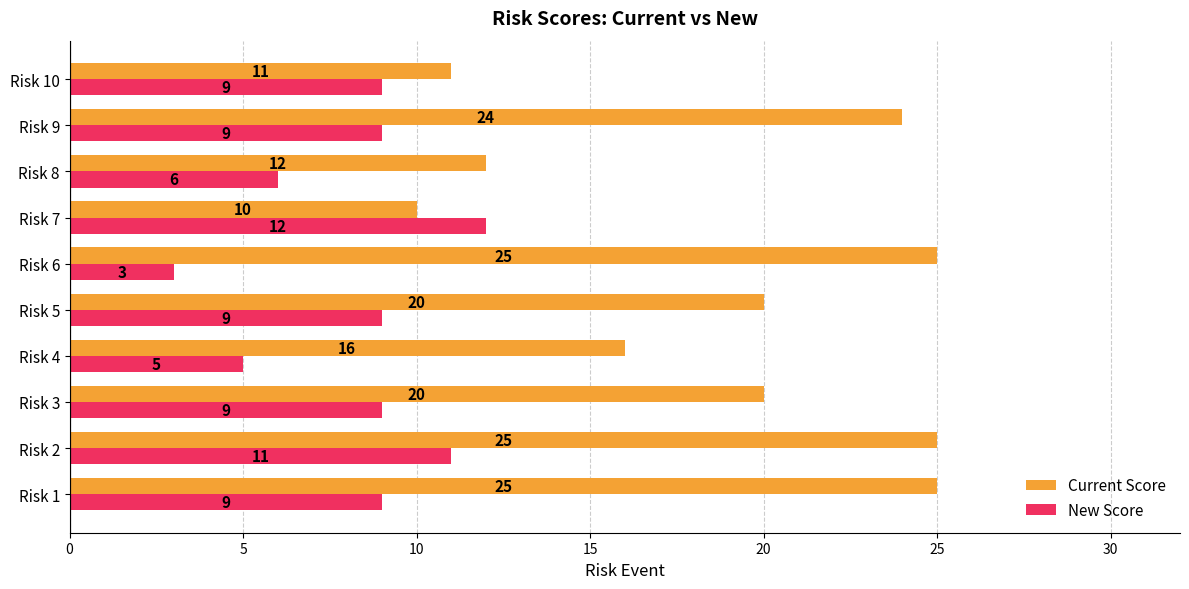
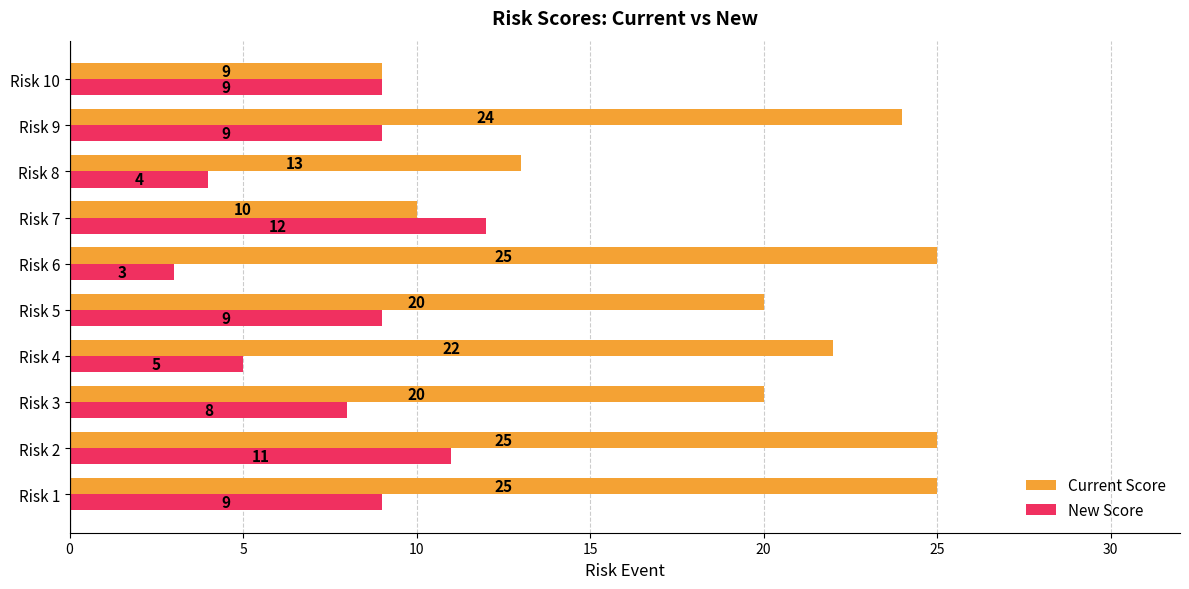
  {
    "Current Score": {
-     "Risk 10": 11,
+     "Risk 10": 9,
      "Risk 9": 24,
-     "Risk 8": 12,
+     "Risk 8": 13,
      "Risk 7": 10,
      "Risk 6": 25,
      "Risk 5": 20,
-     "Risk 4": 16,
+     "Risk 4": 22,
      "Risk 3": 20,
      "Risk 2": 25,
      "Risk 1": 25
    },
    "New Score": {
      "Risk 10": 9,
      "Risk 9": 9,
-     "Risk 8": 6,
+     "Risk 8": 4,
      "Risk 7": 12,
      "Risk 6": 3,
      "Risk 5": 9,
      "Risk 4": 5,
-     "Risk 3": 9,
+     "Risk 3": 8,
      "Risk 2": 11,
      "Risk 1": 9
    }
  }
